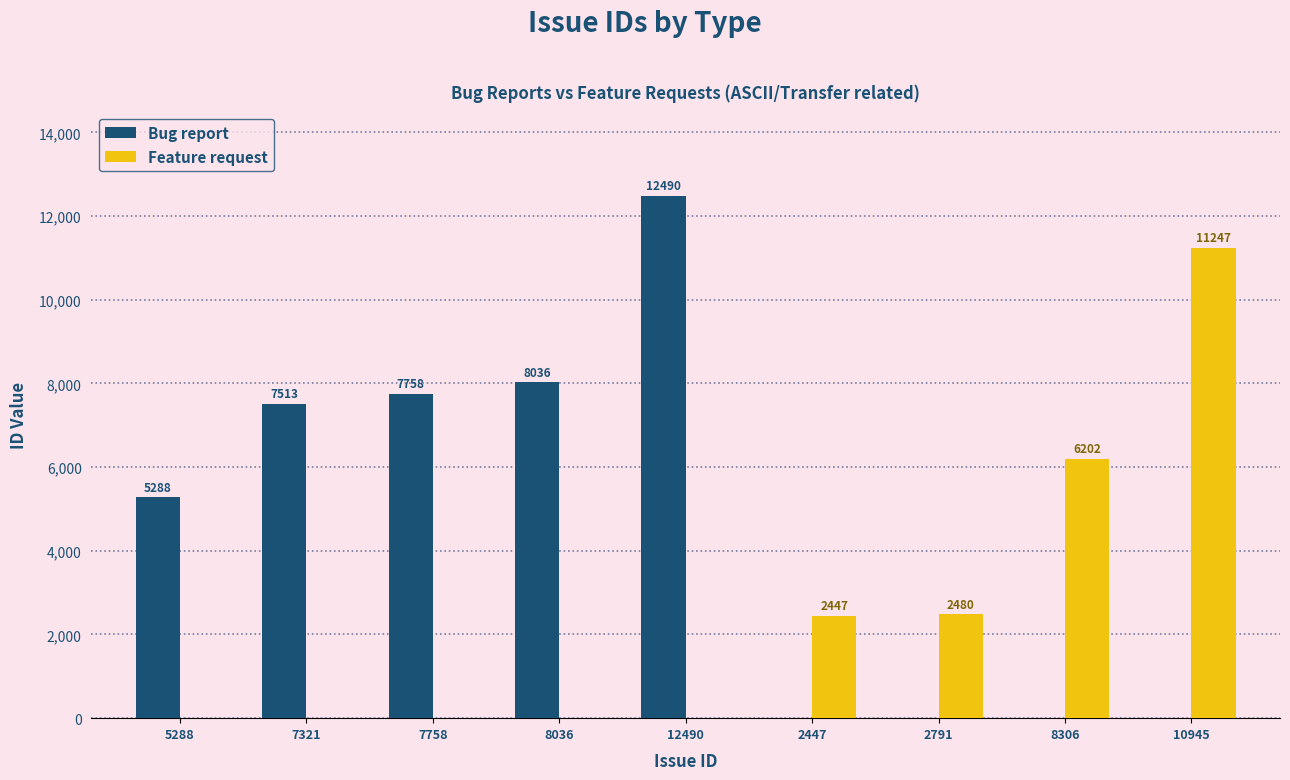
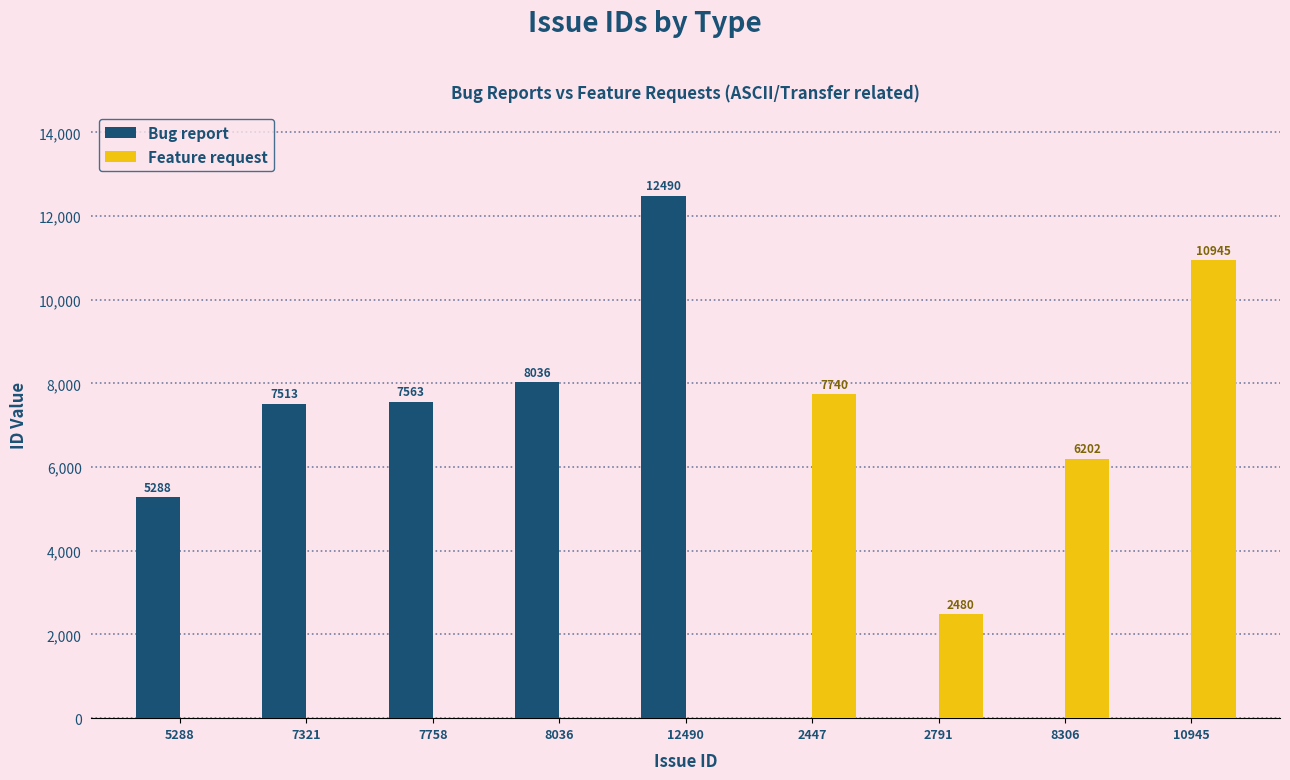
  {
    "Bug report": {
      "5288": 5288,
      "7321": 7513,
-     "7758": 7758,
+     "7758": 7563,
      "8036": 8036,
      "12490": 12490
    },
    "Feature request": {
-     "2447": 2447,
+     "2447": 7740,
      "2791": 2480,
      "8306": 6202,
-     "10945": 11247
+     "10945": 10945
    }
  }
